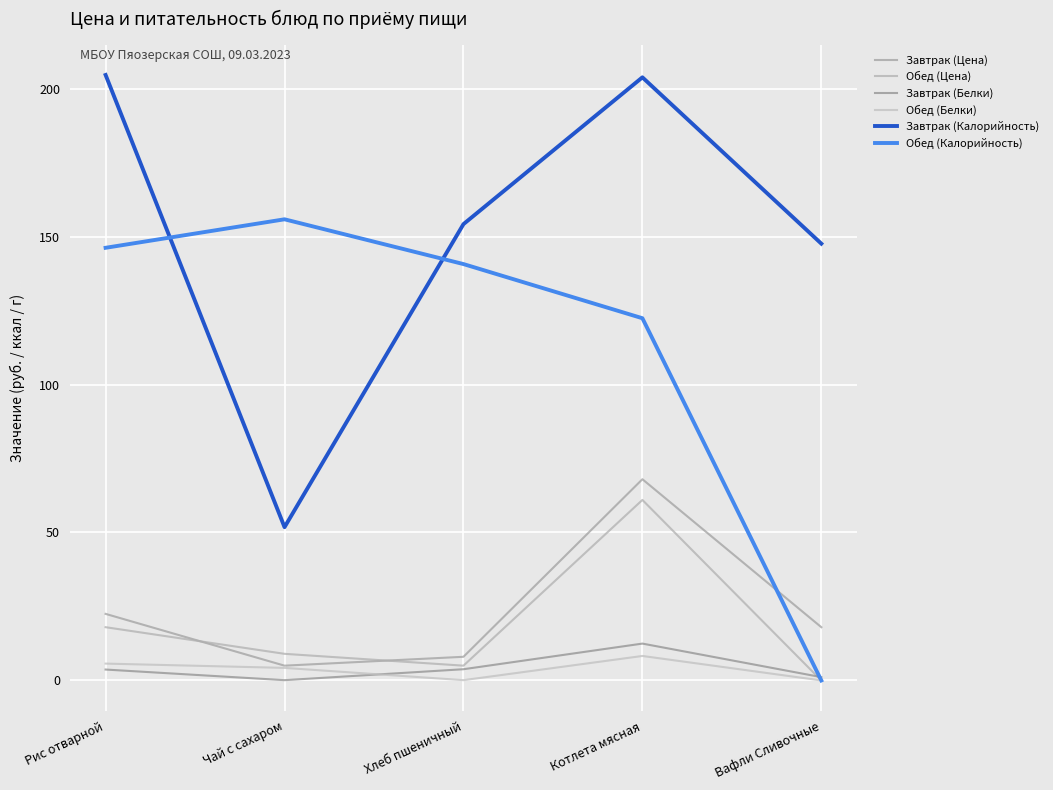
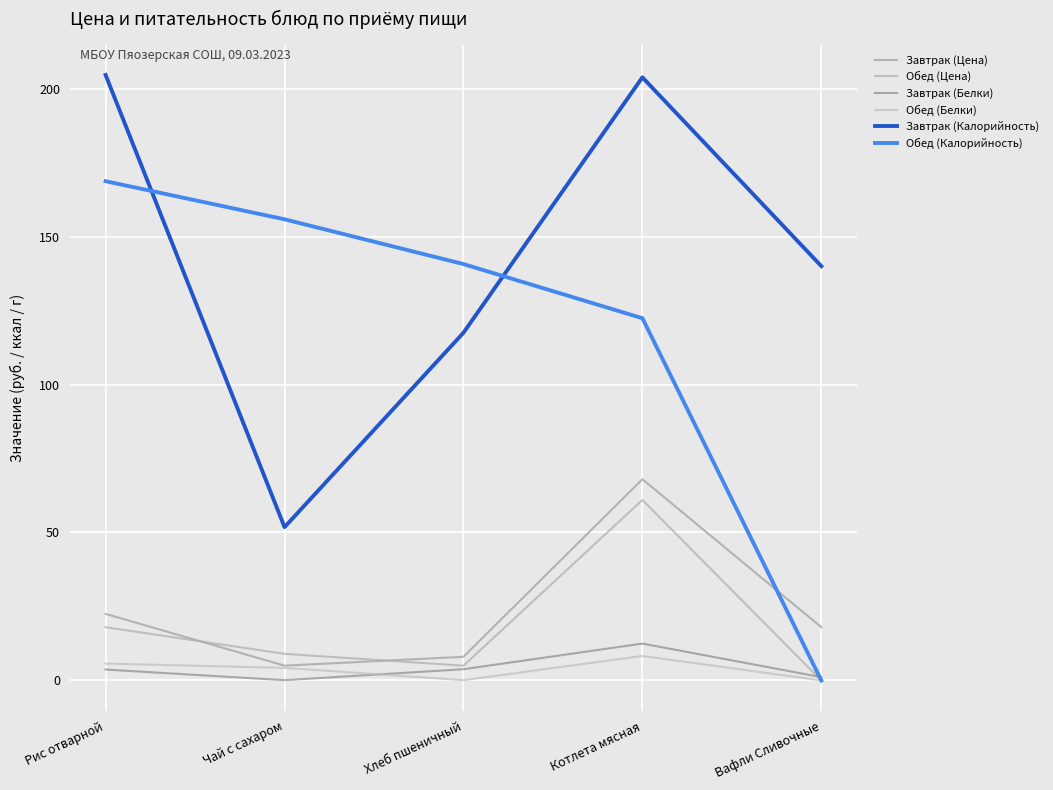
  {
    "Завтрак (Калорийность)": {
      "Рис отварной": 205,
      "Чай с сахаром": 52,
-     "Хлеб пшеничный": 154,
+     "Хлеб пшеничный": 118,
      "Котлета мясная": 204,
-     "Вафли Сливочные": 148
+     "Вафли Сливочные": 140
    },
    "Обед (Калорийность)": {
-     "Рис отварной": 146,
+     "Рис отварной": 169,
      "Чай с сахаром": 156,
      "Хлеб пшеничный": 141,
      "Котлета мясная": 122
    }
  }
